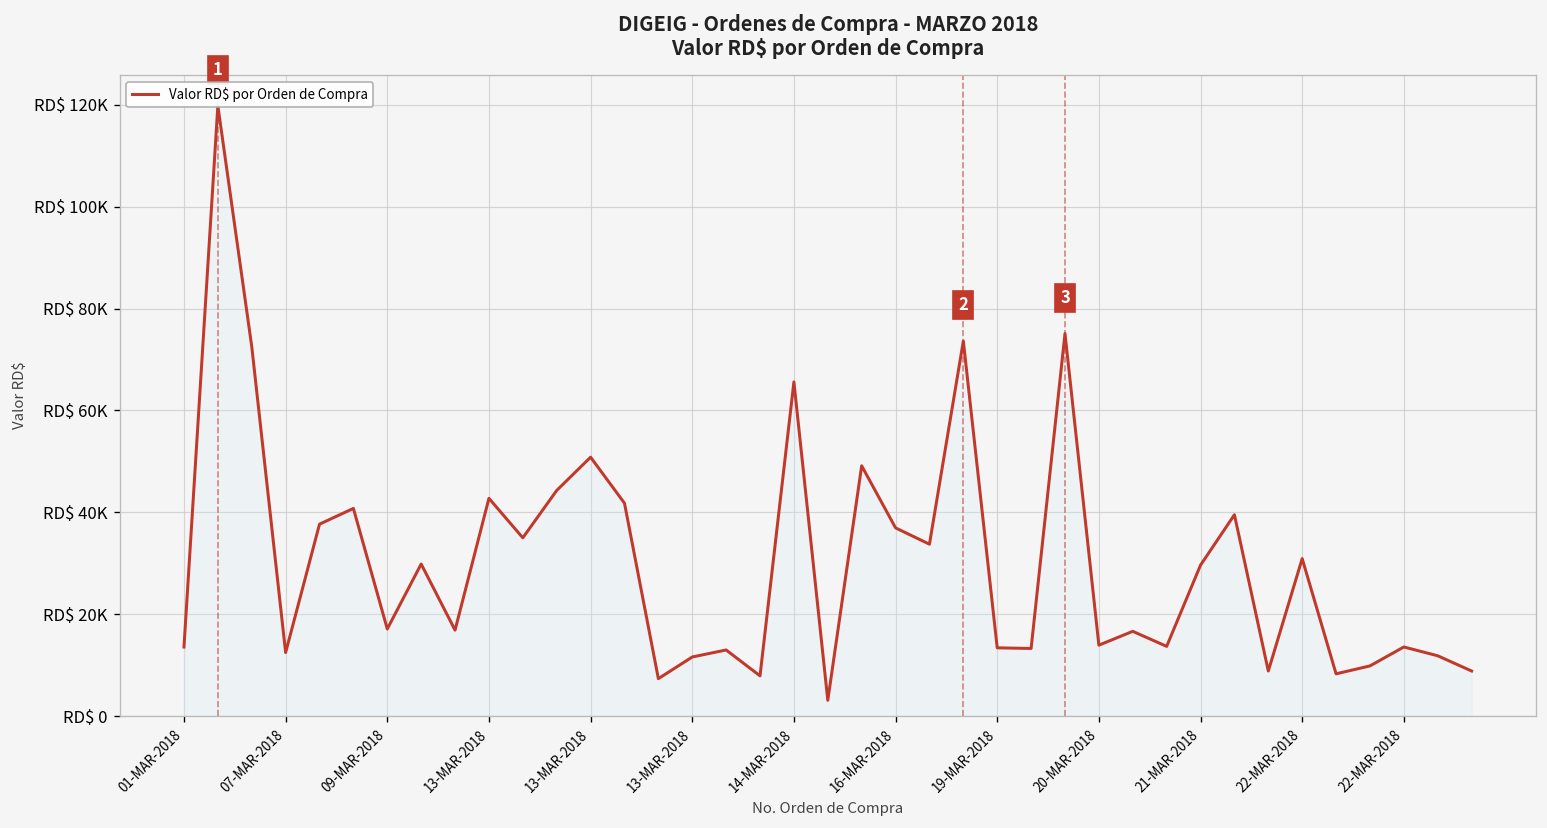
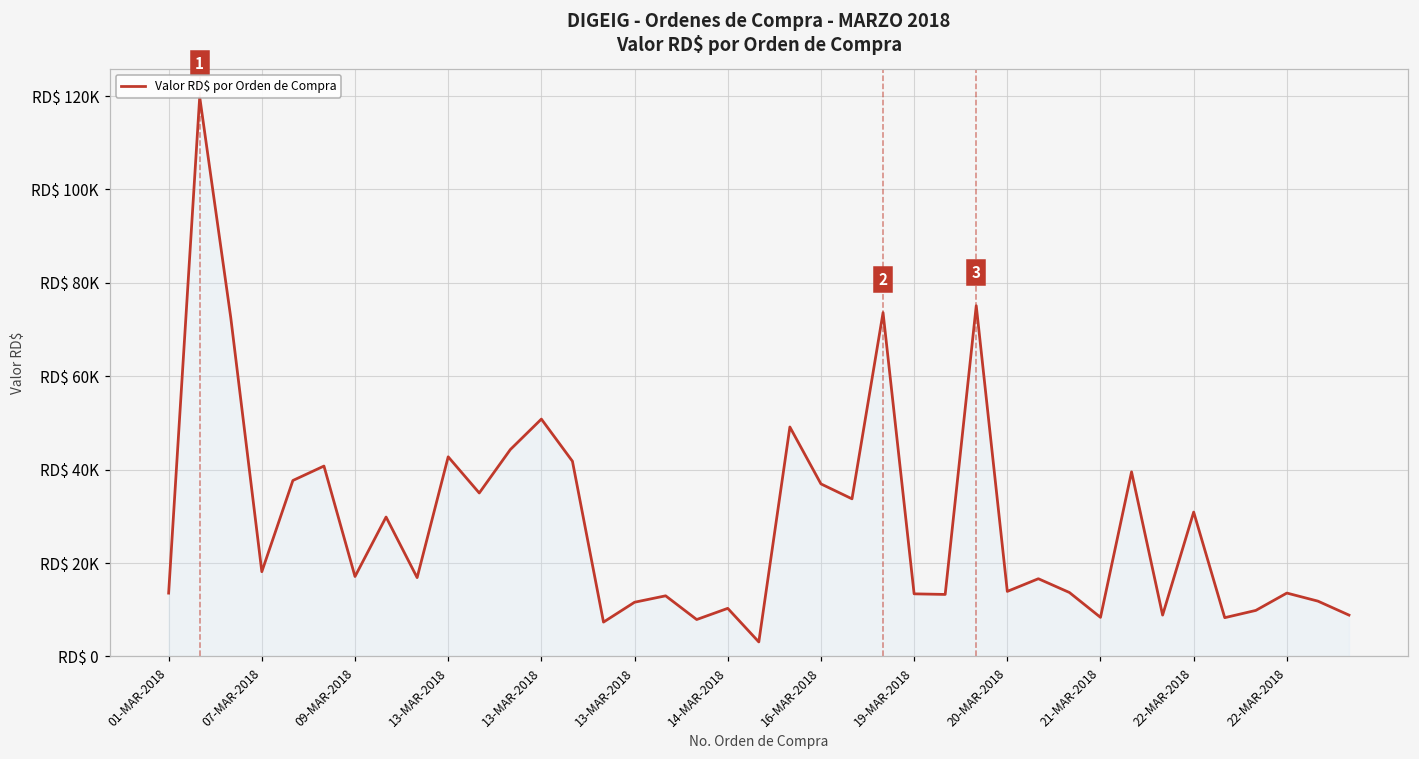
  {
    "01-MAR-2018": "RD$ 14000",
-   "07-MAR-2018": "RD$ 12000",
+   "07-MAR-2018": "RD$ 18000",
    "09-MAR-2018": "RD$ 17000",
-   "14-MAR-2018": "RD$ 66000",
+   "14-MAR-2018": "RD$ 10000",
    "16-MAR-2018": "RD$ 37000",
    "19-MAR-2018": "RD$ 13000",
    "20-MAR-2018": "RD$ 14000",
-   "21-MAR-2018": "RD$ 30000"
+   "21-MAR-2018": "RD$ 8000"
  }
